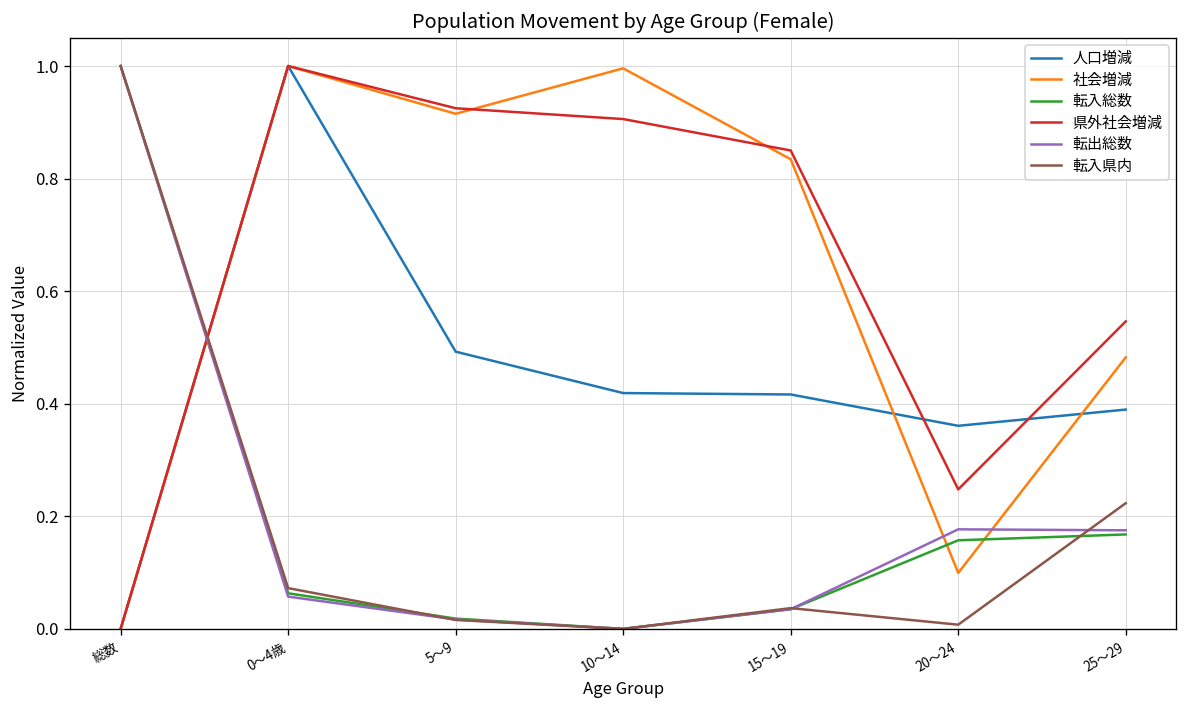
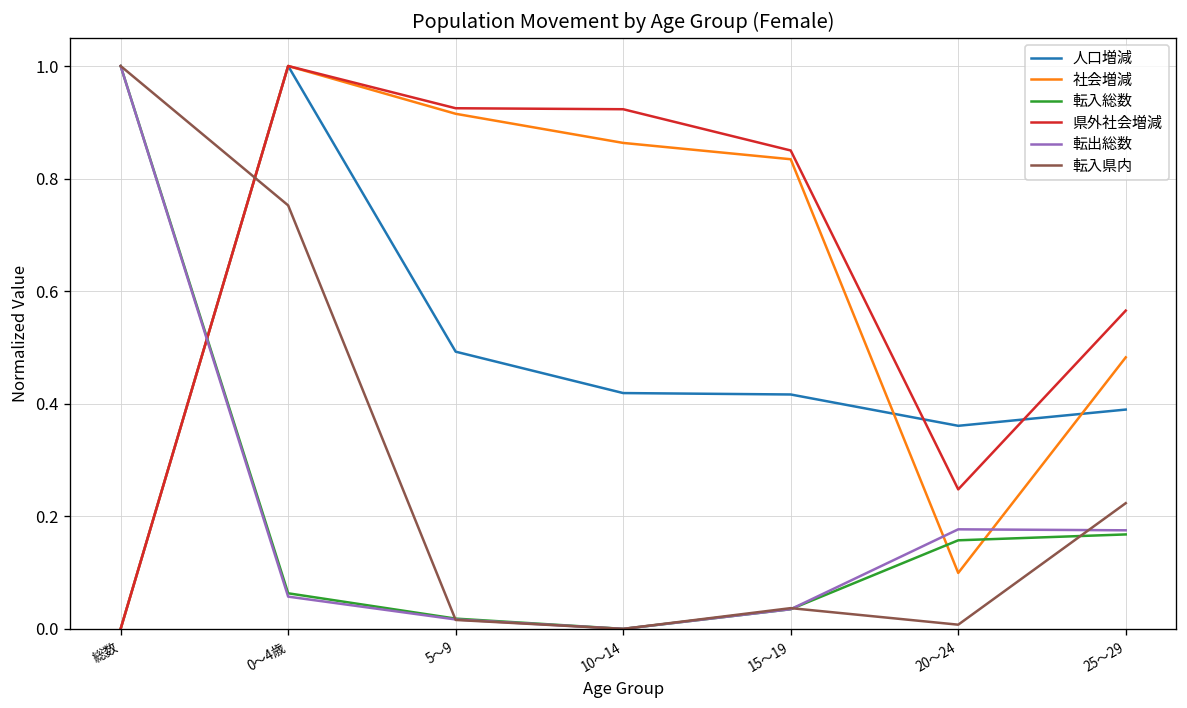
  {
    "人口増減": {
      "5～9": 0.49,
      "10～14": 0.42,
      "15～19": 0.42,
      "20～24": 0.36,
      "25～29": 0.39
    },
    "社会増減": {
      "5～9": 0.92,
-     "10～14": 1.00,
+     "10～14": 0.86,
      "15～19": 0.83,
      "20～24": 0.10,
      "25～29": 0.48
    },
    "転入総数": {
      "0～4歳": 0.06,
      "20～24": 0.16,
      "25～29": 0.17
    },
    "県外社会増減": {
      "5～9": 0.92,
-     "10～14": 0.91,
+     "10～14": 0.92,
      "15～19": 0.85,
      "20～24": 0.25,
-     "25～29": 0.55
+     "25～29": 0.57
    },
    "転出総数": {
      "0～4歳": 0.06,
      "20～24": 0.18,
      "25～29": 0.18
    },
    "転入県内": {
-     "0～4歳": 0.07,
+     "0～4歳": 0.75,
      "20～24": 0.01,
      "25～29": 0.22
    }
  }
